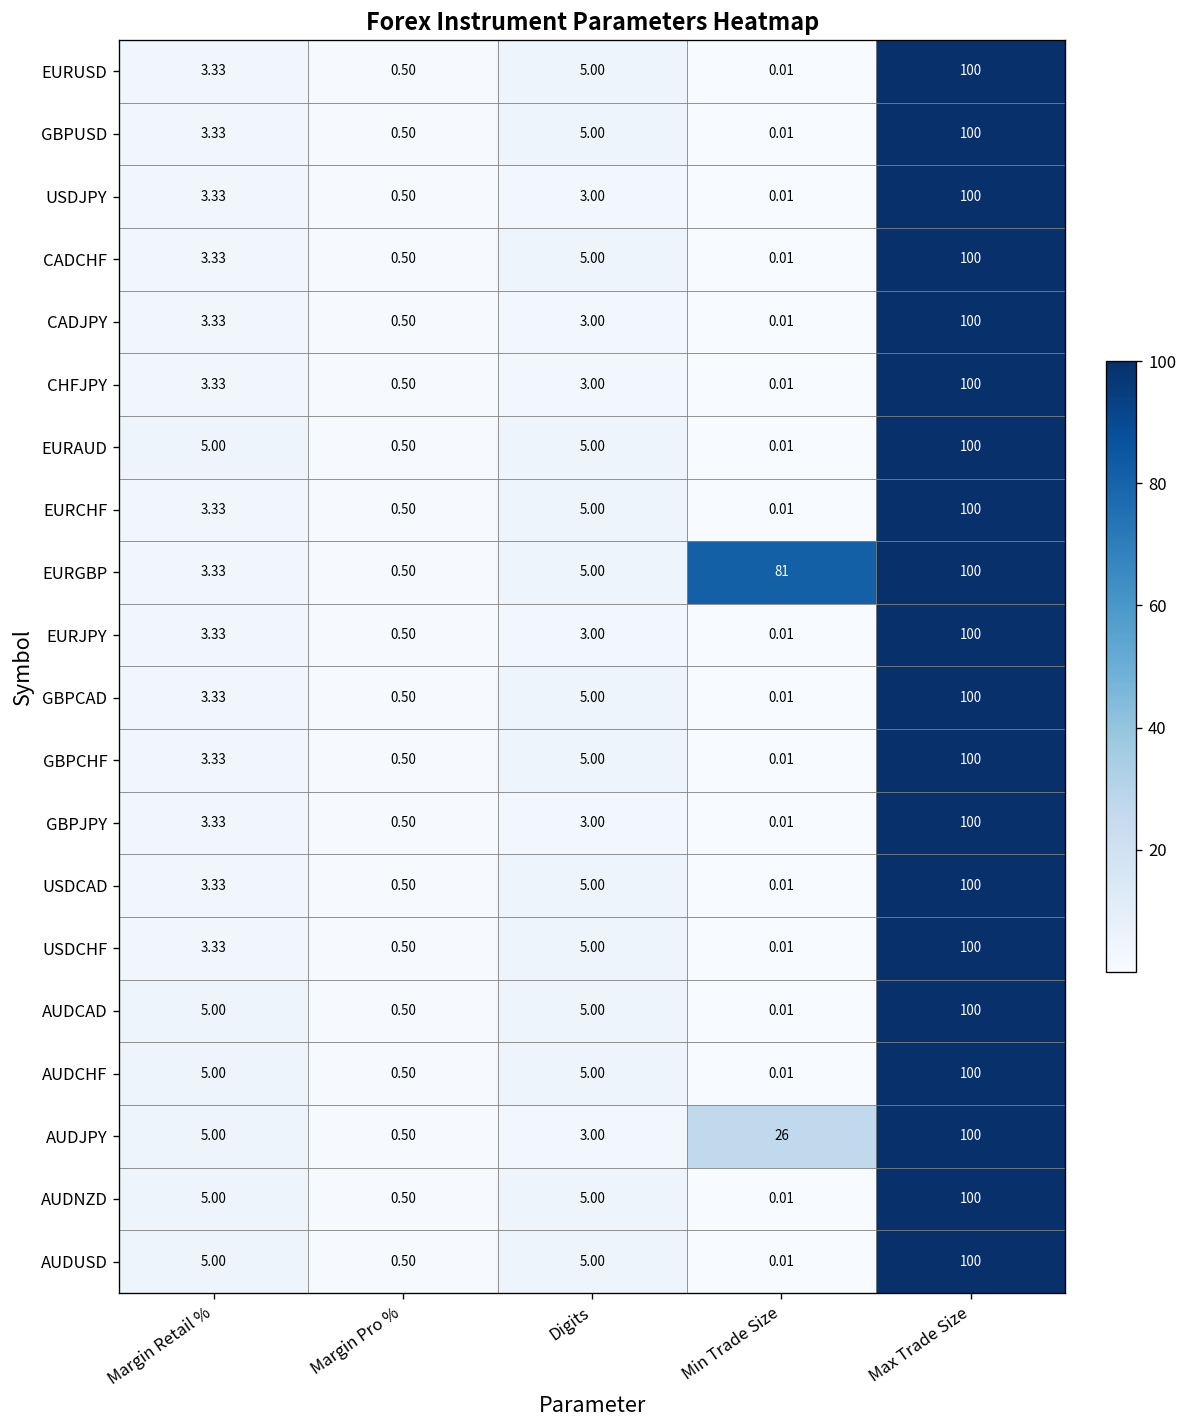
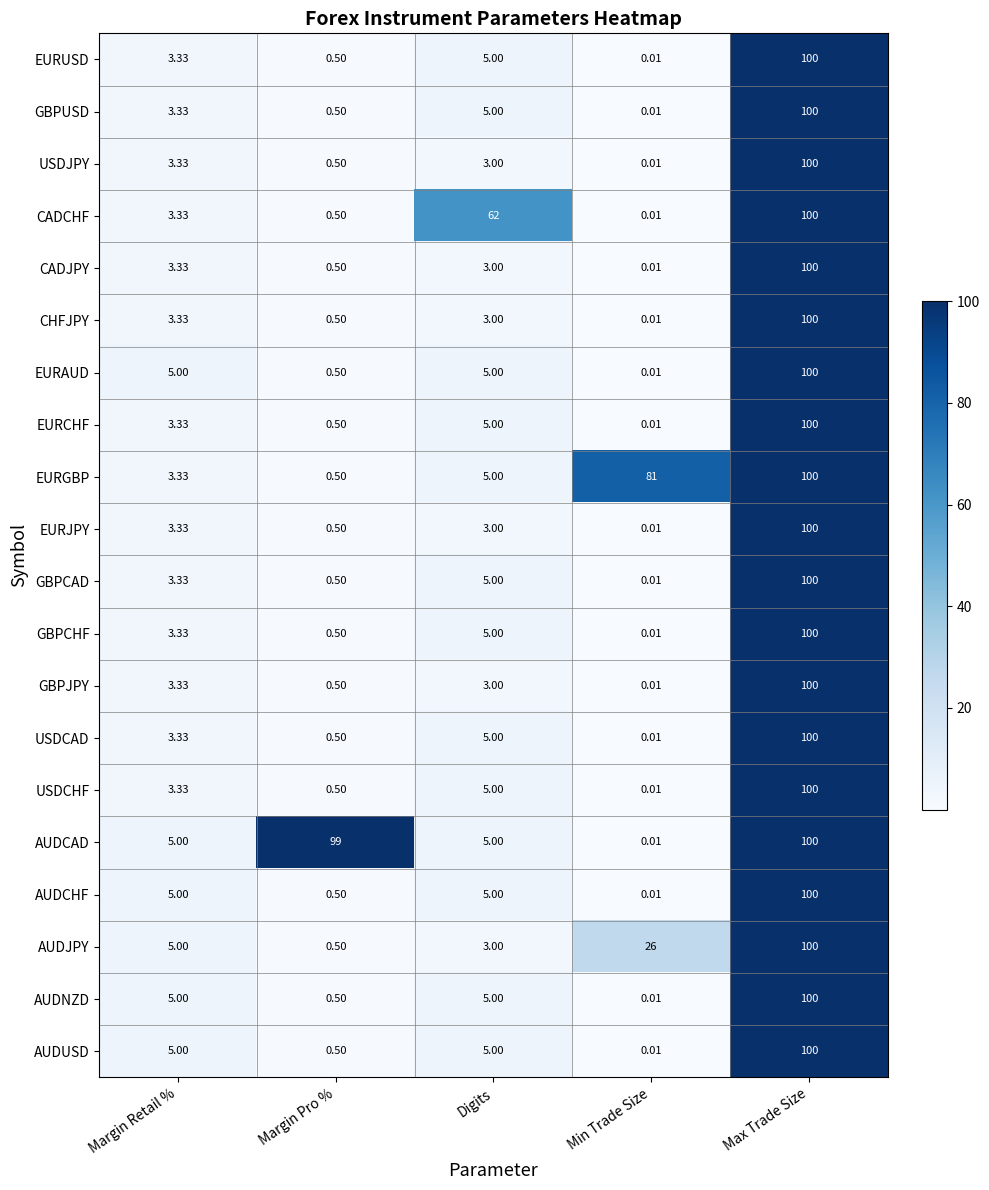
  {
    "EURUSD": {
      "Margin Retail %": 3.33,
      "Margin Pro %": 0.50,
      "Digits": 5.00,
      "Min Trade Size": 0.01,
      "Max Trade Size": 100
    },
    "GBPUSD": {
      "Margin Retail %": 3.33,
      "Margin Pro %": 0.50,
      "Digits": 5.00,
      "Min Trade Size": 0.01,
      "Max Trade Size": 100
    },
    "USDJPY": {
      "Margin Retail %": 3.33,
      "Margin Pro %": 0.50,
      "Digits": 3.00,
      "Min Trade Size": 0.01,
      "Max Trade Size": 100
    },
    "CADCHF": {
      "Margin Retail %": 3.33,
      "Margin Pro %": 0.50,
-     "Digits": 5.00,
+     "Digits": 62,
      "Min Trade Size": 0.01,
      "Max Trade Size": 100
    },
    "CADJPY": {
      "Margin Retail %": 3.33,
      "Margin Pro %": 0.50,
      "Digits": 3.00,
      "Min Trade Size": 0.01,
      "Max Trade Size": 100
    },
    "CHFJPY": {
      "Margin Retail %": 3.33,
      "Margin Pro %": 0.50,
      "Digits": 3.00,
      "Min Trade Size": 0.01,
      "Max Trade Size": 100
    },
    "EURAUD": {
      "Margin Retail %": 5.00,
      "Margin Pro %": 0.50,
      "Digits": 5.00,
      "Min Trade Size": 0.01,
      "Max Trade Size": 100
    },
    "EURCHF": {
      "Margin Retail %": 3.33,
      "Margin Pro %": 0.50,
      "Digits": 5.00,
      "Min Trade Size": 0.01,
      "Max Trade Size": 100
    },
    "EURGBP": {
      "Margin Retail %": 3.33,
      "Margin Pro %": 0.50,
      "Digits": 5.00,
      "Min Trade Size": 81,
      "Max Trade Size": 100
    },
    "EURJPY": {
      "Margin Retail %": 3.33,
      "Margin Pro %": 0.50,
      "Digits": 3.00,
      "Min Trade Size": 0.01,
      "Max Trade Size": 100
    },
    "GBPCAD": {
      "Margin Retail %": 3.33,
      "Margin Pro %": 0.50,
      "Digits": 5.00,
      "Min Trade Size": 0.01,
      "Max Trade Size": 100
    },
    "GBPCHF": {
      "Margin Retail %": 3.33,
      "Margin Pro %": 0.50,
      "Digits": 5.00,
      "Min Trade Size": 0.01,
      "Max Trade Size": 100
    },
    "GBPJPY": {
      "Margin Retail %": 3.33,
      "Margin Pro %": 0.50,
      "Digits": 3.00,
      "Min Trade Size": 0.01,
      "Max Trade Size": 100
    },
    "USDCAD": {
      "Margin Retail %": 3.33,
      "Margin Pro %": 0.50,
      "Digits": 5.00,
      "Min Trade Size": 0.01,
      "Max Trade Size": 100
    },
    "USDCHF": {
      "Margin Retail %": 3.33,
      "Margin Pro %": 0.50,
      "Digits": 5.00,
      "Min Trade Size": 0.01,
      "Max Trade Size": 100
    },
    "AUDCAD": {
      "Margin Retail %": 5.00,
-     "Margin Pro %": 0.50,
+     "Margin Pro %": 99,
      "Digits": 5.00,
      "Min Trade Size": 0.01,
      "Max Trade Size": 100
    },
    "AUDCHF": {
      "Margin Retail %": 5.00,
      "Margin Pro %": 0.50,
      "Digits": 5.00,
      "Min Trade Size": 0.01,
      "Max Trade Size": 100
    },
    "AUDJPY": {
      "Margin Retail %": 5.00,
      "Margin Pro %": 0.50,
      "Digits": 3.00,
      "Min Trade Size": 26,
      "Max Trade Size": 100
    },
    "AUDNZD": {
      "Margin Retail %": 5.00,
      "Margin Pro %": 0.50,
      "Digits": 5.00,
      "Min Trade Size": 0.01,
      "Max Trade Size": 100
    },
    "AUDUSD": {
      "Margin Retail %": 5.00,
      "Margin Pro %": 0.50,
      "Digits": 5.00,
      "Min Trade Size": 0.01,
      "Max Trade Size": 100
    }
  }
